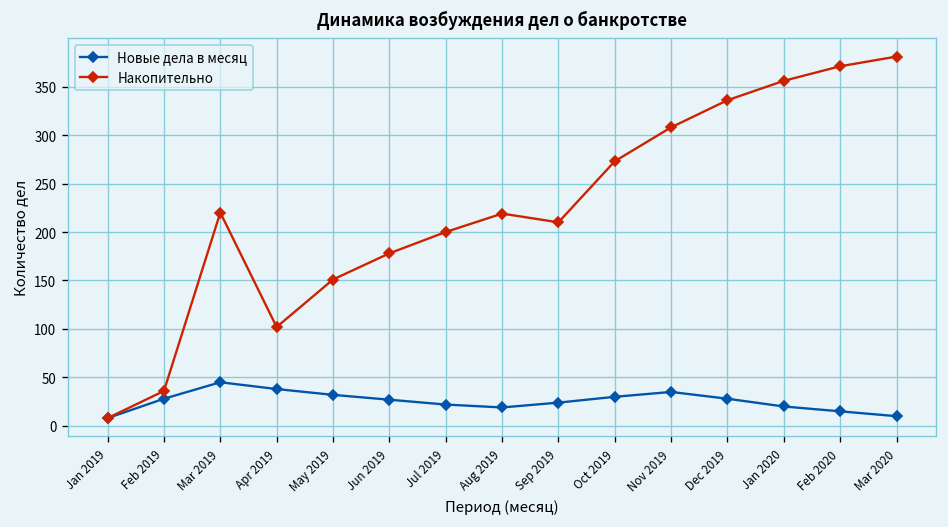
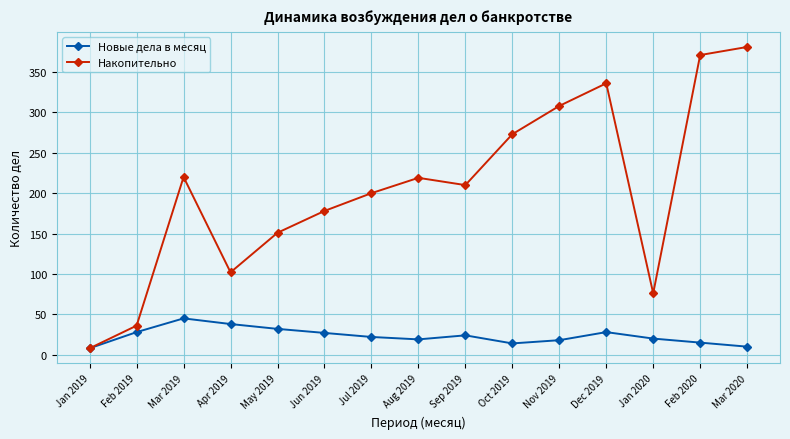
  {
    "Новые дела в месяц": {
      "Feb 2019": 30,
      "Mar 2019": 50,
      "Apr 2019": 40,
      "May 2019": 30,
      "Jun 2019": 30,
      "Jul 2019": 20,
      "Aug 2019": 20,
      "Sep 2019": 20,
-     "Oct 2019": 30,
-     "Nov 2019": 40,
+     "Oct 2019": 10,
+     "Nov 2019": 20,
      "Dec 2019": 30,
      "Jan 2020": 20,
      "Feb 2020": 20,
      "Mar 2020": 10
    },
    "Накопительно": {
      "Feb 2019": 40,
      "Mar 2019": 220,
      "Apr 2019": 100,
      "May 2019": 150,
      "Jun 2019": 180,
      "Jul 2019": 200,
      "Aug 2019": 220,
      "Sep 2019": 210,
      "Oct 2019": 270,
      "Nov 2019": 310,
      "Dec 2019": 340,
-     "Jan 2020": 360,
+     "Jan 2020": 80,
      "Feb 2020": 370,
      "Mar 2020": 380
    }
  }
